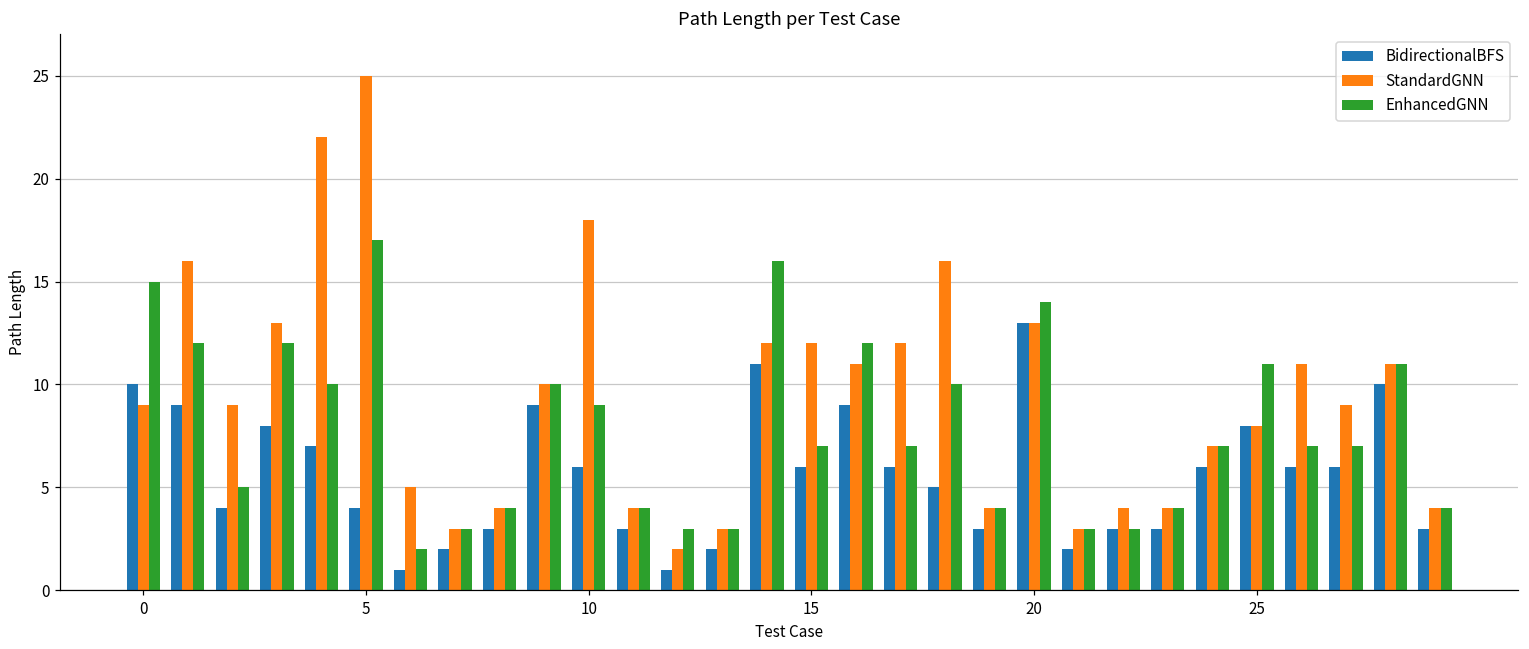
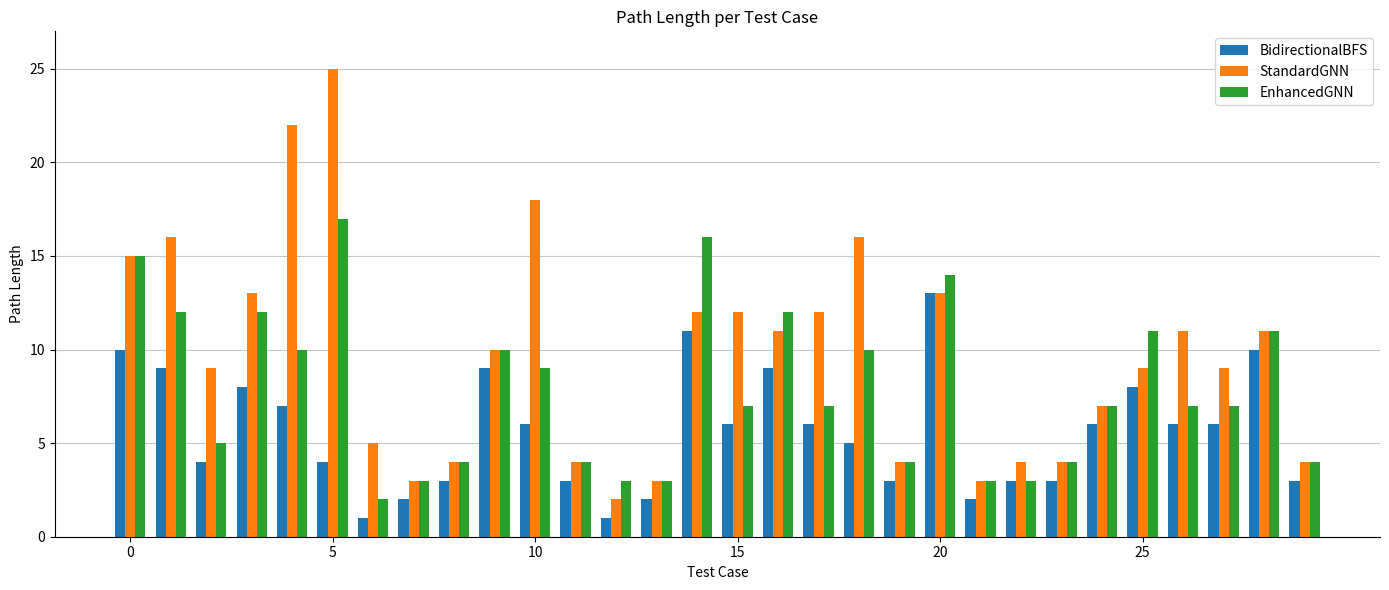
  {
    "StandardGNN": {
-     "0": 9,
+     "0": 15,
      "5": 25,
      "10": 18,
      "15": 12,
      "20": 13,
-     "25": 8
+     "25": 9
    }
  }
